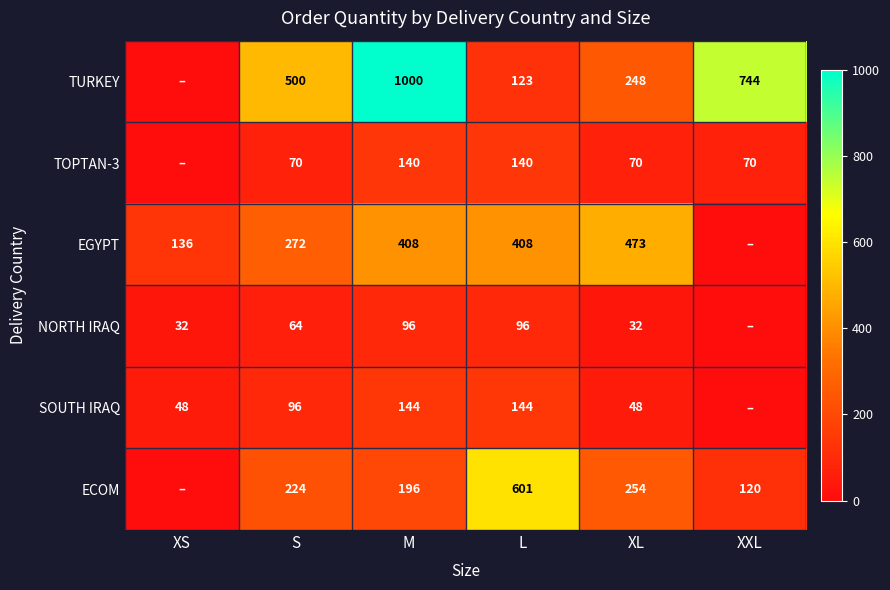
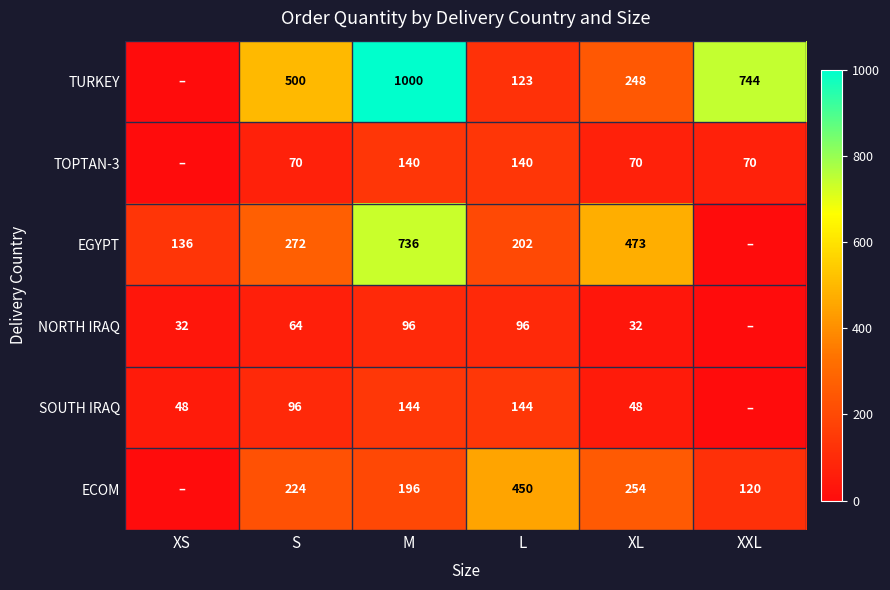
  {
    "TURKEY": {
      "S": 500,
      "M": 1000,
      "L": 123,
      "XL": 248,
      "XXL": 744
    },
    "TOPTAN-3": {
      "S": 70,
      "M": 140,
      "L": 140,
      "XL": 70,
      "XXL": 70
    },
    "EGYPT": {
      "XS": 136,
      "S": 272,
-     "M": 408,
-     "L": 408,
+     "M": 736,
+     "L": 202,
      "XL": 473
    },
    "NORTH IRAQ": {
      "XS": 32,
      "S": 64,
      "M": 96,
      "L": 96,
      "XL": 32
    },
    "SOUTH IRAQ": {
      "XS": 48,
      "S": 96,
      "M": 144,
      "L": 144,
      "XL": 48
    },
    "ECOM": {
      "S": 224,
      "M": 196,
-     "L": 601,
+     "L": 450,
      "XL": 254,
      "XXL": 120
    }
  }
